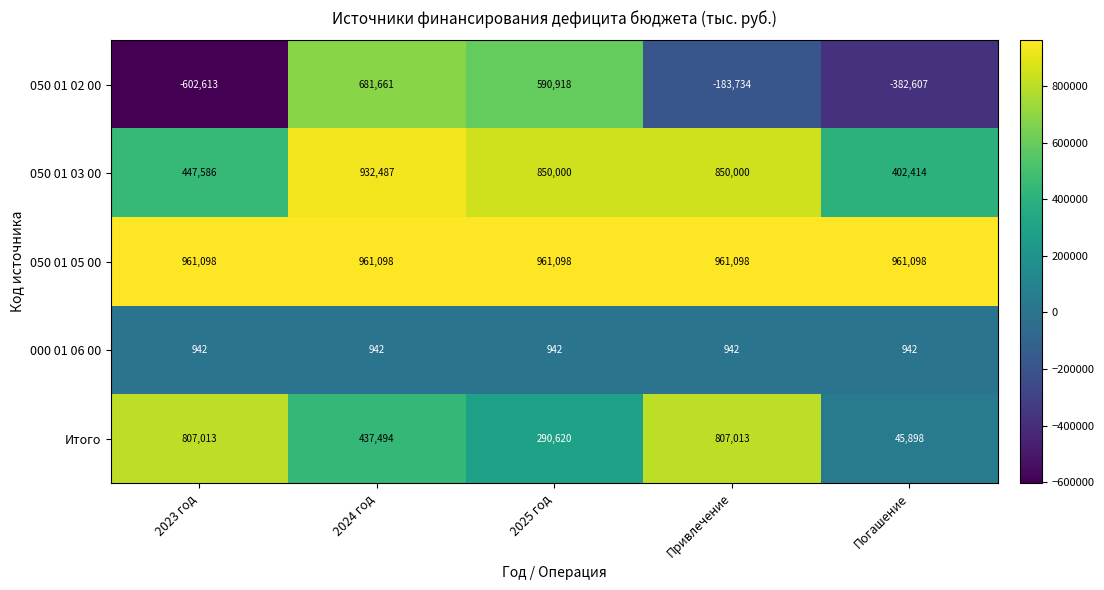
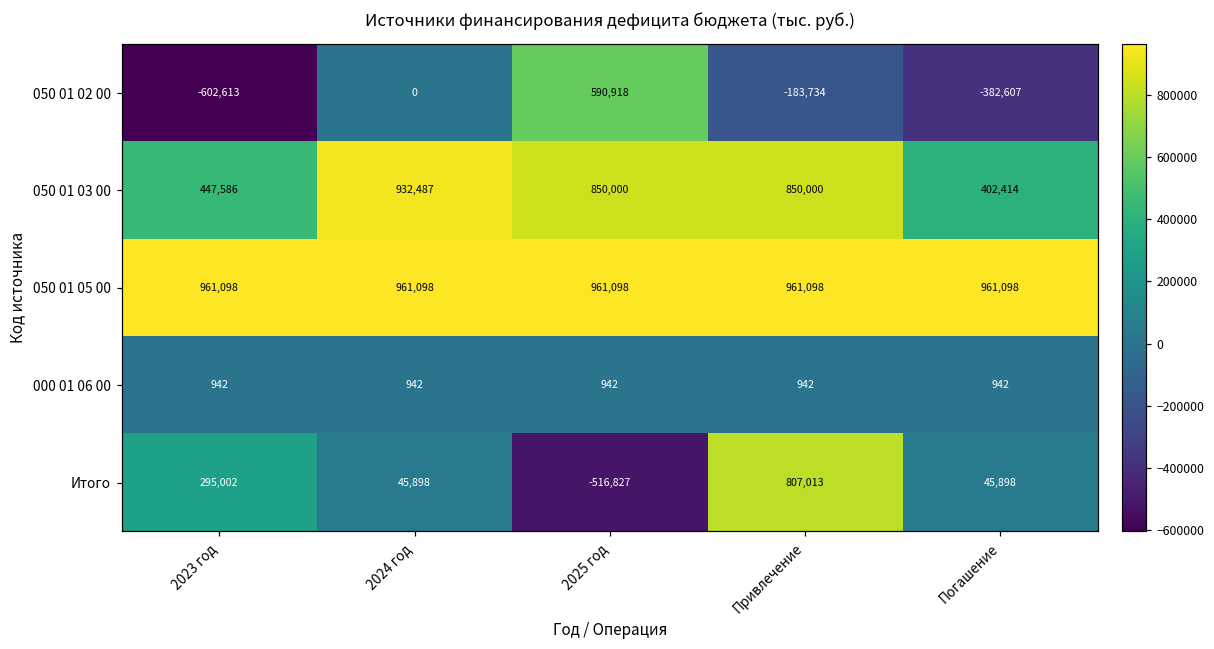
  {
    "050 01 02 00": {
      "2023 год": "-602,613",
-     "2024 год": "681,661",
+     "2024 год": "0",
      "2025 год": "590,918",
      "Привлечение": "-183,734",
      "Погашение": "-382,607"
    },
    "050 01 03 00": {
      "2023 год": "447,586",
      "2024 год": "932,487",
      "2025 год": "850,000",
      "Привлечение": "850,000",
      "Погашение": "402,414"
    },
    "050 01 05 00": {
      "2023 год": "961,098",
      "2024 год": "961,098",
      "2025 год": "961,098",
      "Привлечение": "961,098",
      "Погашение": "961,098"
    },
    "000 01 06 00": {
      "2023 год": "942",
      "2024 год": "942",
      "2025 год": "942",
      "Привлечение": "942",
      "Погашение": "942"
    },
    "Итого": {
-     "2023 год": "807,013",
-     "2024 год": "437,494",
-     "2025 год": "290,620",
+     "2023 год": "295,002",
+     "2024 год": "45,898",
+     "2025 год": "-516,827",
      "Привлечение": "807,013",
      "Погашение": "45,898"
    }
  }
